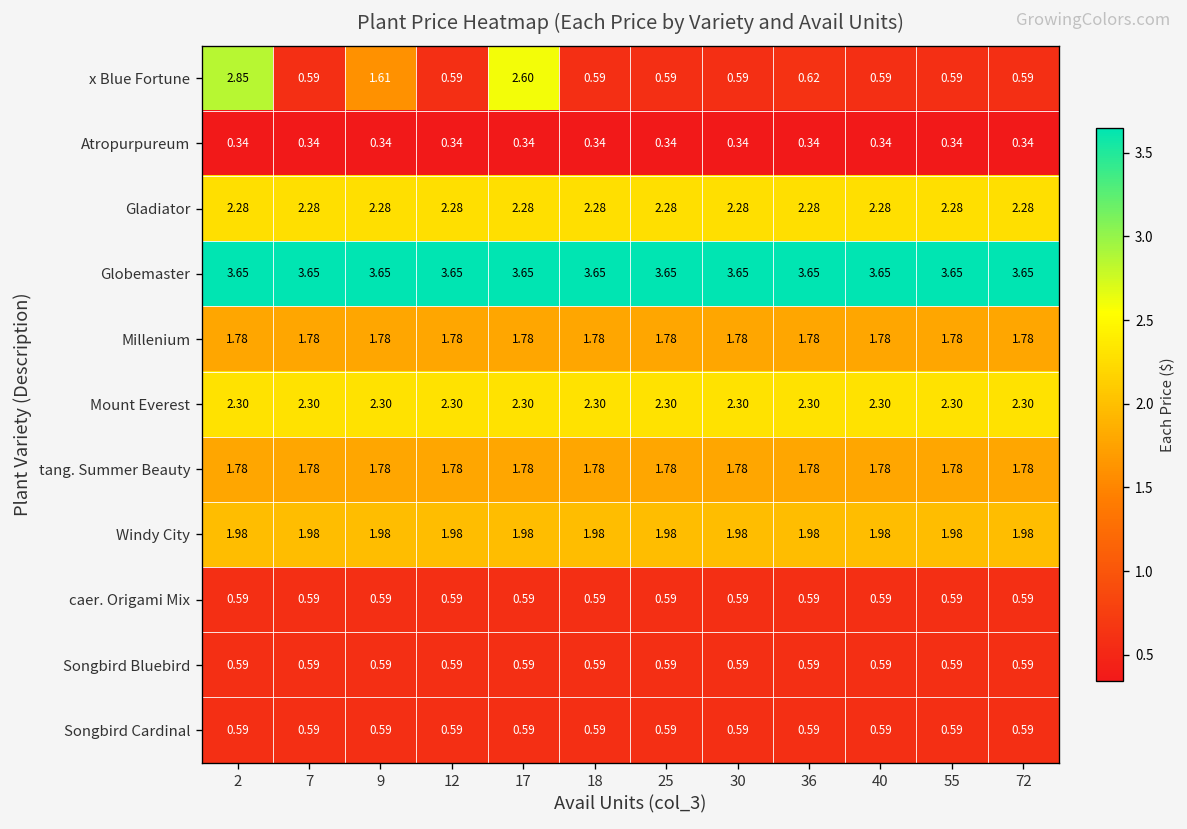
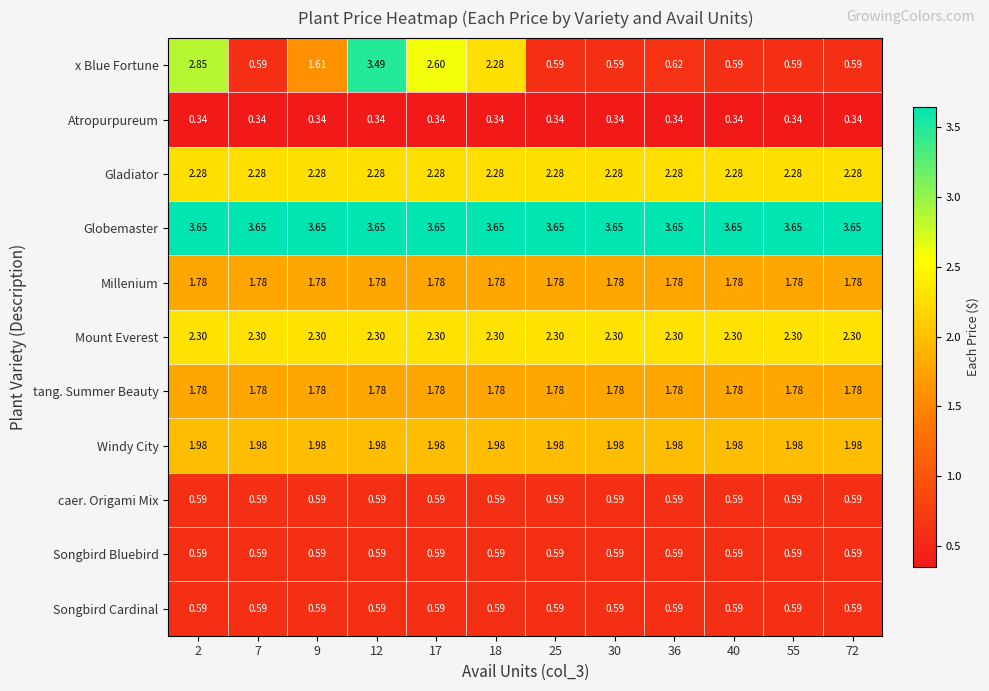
  {
    "x Blue Fortune": {
      "2": 2.85,
      "7": 0.59,
      "9": 1.61,
-     "12": 0.59,
+     "12": 3.49,
      "17": 2.60,
-     "18": 0.59,
+     "18": 2.28,
      "25": 0.59,
      "30": 0.59,
      "36": 0.62,
      "40": 0.59,
      "55": 0.59,
      "72": 0.59
    },
    "Atropurpureum": {
      "2": 0.34,
      "7": 0.34,
      "9": 0.34,
      "12": 0.34,
      "17": 0.34,
      "18": 0.34,
      "25": 0.34,
      "30": 0.34,
      "36": 0.34,
      "40": 0.34,
      "55": 0.34,
      "72": 0.34
    },
    "Gladiator": {
      "2": 2.28,
      "7": 2.28,
      "9": 2.28,
      "12": 2.28,
      "17": 2.28,
      "18": 2.28,
      "25": 2.28,
      "30": 2.28,
      "36": 2.28,
      "40": 2.28,
      "55": 2.28,
      "72": 2.28
    },
    "Globemaster": {
      "2": 3.65,
      "7": 3.65,
      "9": 3.65,
      "12": 3.65,
      "17": 3.65,
      "18": 3.65,
      "25": 3.65,
      "30": 3.65,
      "36": 3.65,
      "40": 3.65,
      "55": 3.65,
      "72": 3.65
    },
    "Millenium": {
      "2": 1.78,
      "7": 1.78,
      "9": 1.78,
      "12": 1.78,
      "17": 1.78,
      "18": 1.78,
      "25": 1.78,
      "30": 1.78,
      "36": 1.78,
      "40": 1.78,
      "55": 1.78,
      "72": 1.78
    },
    "Mount Everest": {
      "2": 2.30,
      "7": 2.30,
      "9": 2.30,
      "12": 2.30,
      "17": 2.30,
      "18": 2.30,
      "25": 2.30,
      "30": 2.30,
      "36": 2.30,
      "40": 2.30,
      "55": 2.30,
      "72": 2.30
    },
    "tang. Summer Beauty": {
      "2": 1.78,
      "7": 1.78,
      "9": 1.78,
      "12": 1.78,
      "17": 1.78,
      "18": 1.78,
      "25": 1.78,
      "30": 1.78,
      "36": 1.78,
      "40": 1.78,
      "55": 1.78,
      "72": 1.78
    },
    "Windy City": {
      "2": 1.98,
      "7": 1.98,
      "9": 1.98,
      "12": 1.98,
      "17": 1.98,
      "18": 1.98,
      "25": 1.98,
      "30": 1.98,
      "36": 1.98,
      "40": 1.98,
      "55": 1.98,
      "72": 1.98
    },
    "caer. Origami Mix": {
      "2": 0.59,
      "7": 0.59,
      "9": 0.59,
      "12": 0.59,
      "17": 0.59,
      "18": 0.59,
      "25": 0.59,
      "30": 0.59,
      "36": 0.59,
      "40": 0.59,
      "55": 0.59,
      "72": 0.59
    },
    "Songbird Bluebird": {
      "2": 0.59,
      "7": 0.59,
      "9": 0.59,
      "12": 0.59,
      "17": 0.59,
      "18": 0.59,
      "25": 0.59,
      "30": 0.59,
      "36": 0.59,
      "40": 0.59,
      "55": 0.59,
      "72": 0.59
    },
    "Songbird Cardinal": {
      "2": 0.59,
      "7": 0.59,
      "9": 0.59,
      "12": 0.59,
      "17": 0.59,
      "18": 0.59,
      "25": 0.59,
      "30": 0.59,
      "36": 0.59,
      "40": 0.59,
      "55": 0.59,
      "72": 0.59
    }
  }
